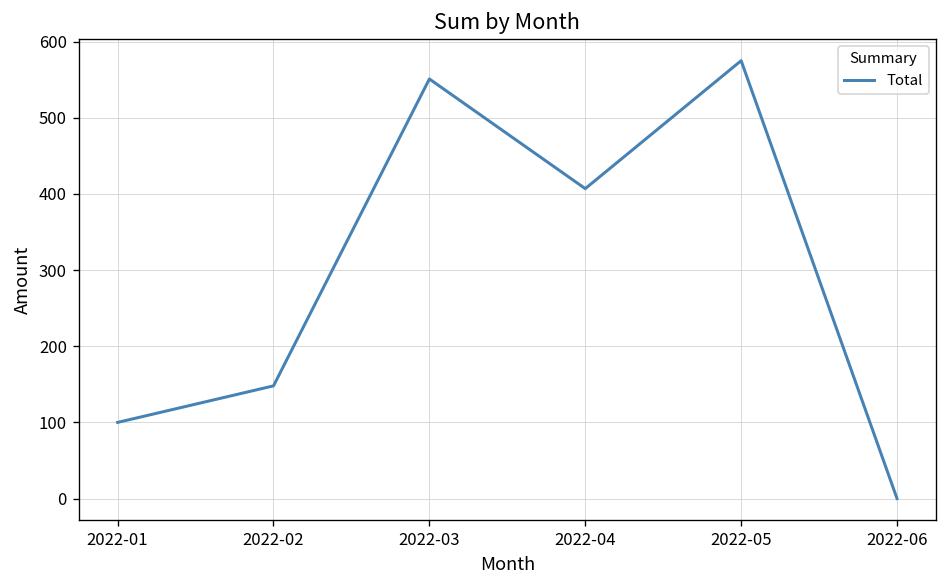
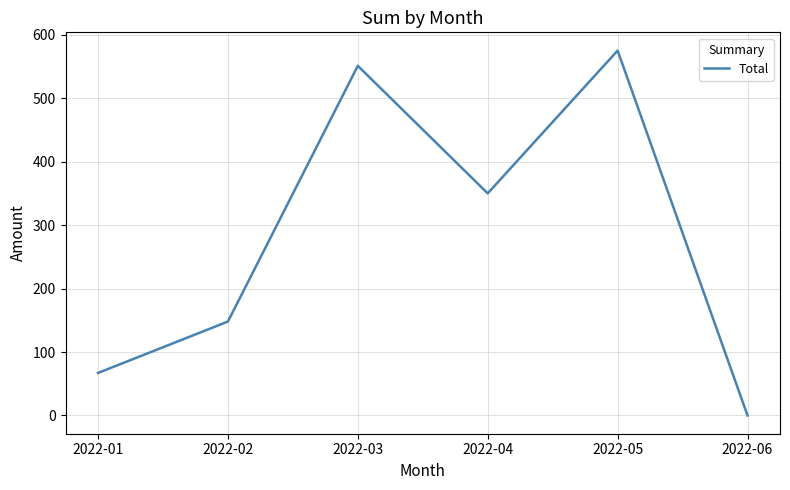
  {
-   "2022-01": 100,
+   "2022-01": 70,
    "2022-02": 150,
    "2022-03": 550,
-   "2022-04": 410,
+   "2022-04": 350,
    "2022-05": 580,
    "2022-06": 0
  }
